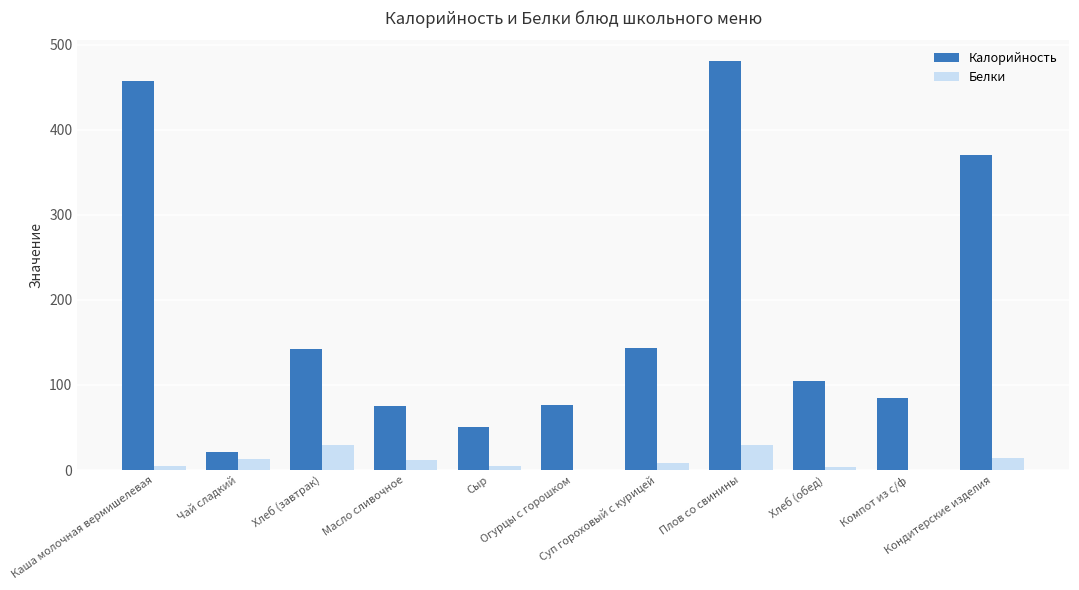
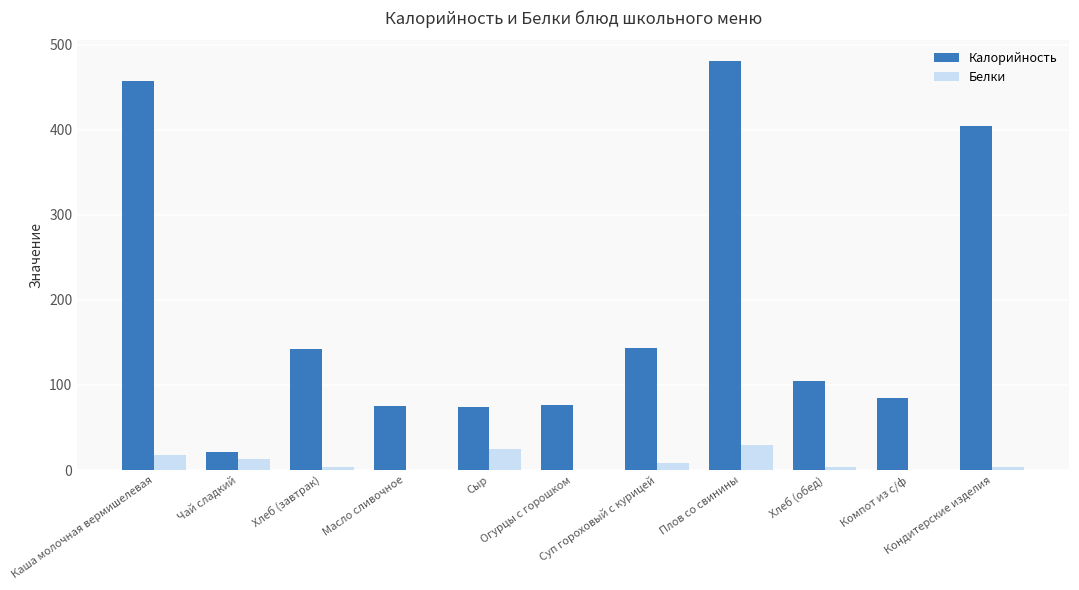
  {
    "Калорийность": {
      "Каша молочная вермишелевая": 460,
      "Чай сладкий": 20,
      "Хлеб (завтрак)": 140,
      "Масло сливочное": 70,
-     "Сыр": 50,
+     "Сыр": 70,
      "Огурцы с горошком": 80,
      "Суп гороховый с курицей": 140,
      "Плов со свинины": 480,
      "Хлеб (обед)": 110,
      "Компот из с/ф": 80,
-     "Кондитерские изделия": 370
+     "Кондитерские изделия": 410
    },
    "Белки": {
-     "Каша молочная вермишелевая": 0,
+     "Каша молочная вермишелевая": 20,
      "Чай сладкий": 10,
-     "Хлеб (завтрак)": 30,
-     "Масло сливочное": 10,
-     "Сыр": 0,
+     "Хлеб (завтрак)": 0,
+     "Масло сливочное": 0,
+     "Сыр": 20,
      "Огурцы с горошком": 0,
      "Суп гороховый с курицей": 10,
      "Плов со свинины": 30,
      "Хлеб (обед)": 0,
-     "Кондитерские изделия": 10
+     "Кондитерские изделия": 0
    }
  }
